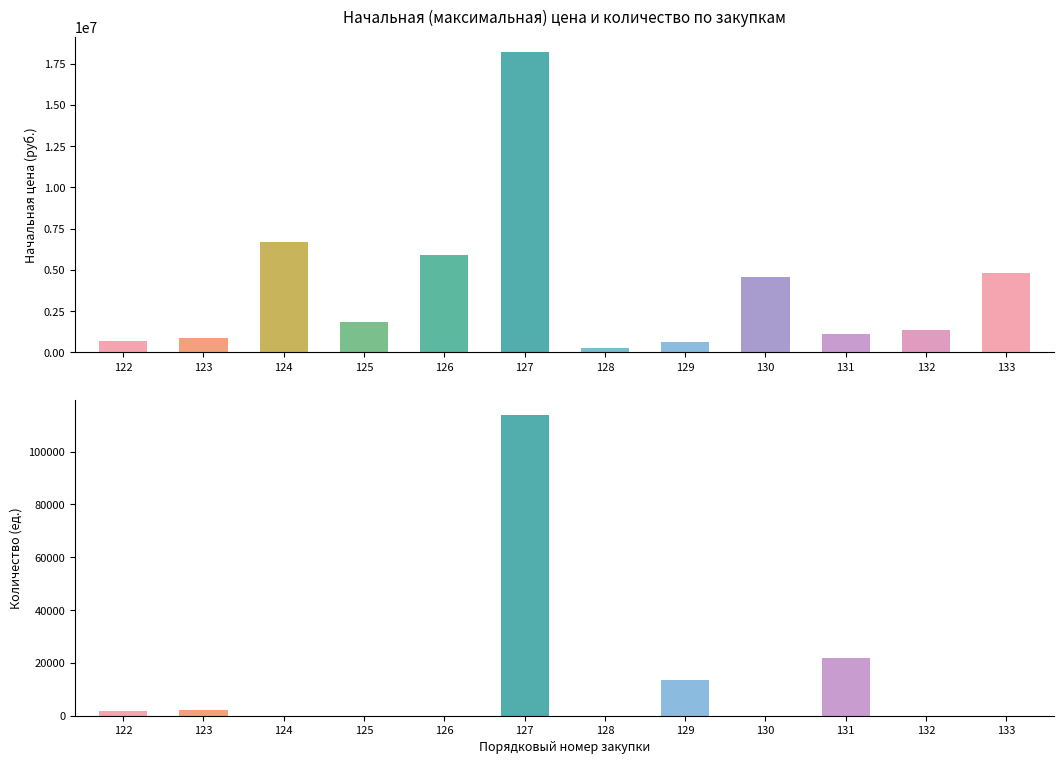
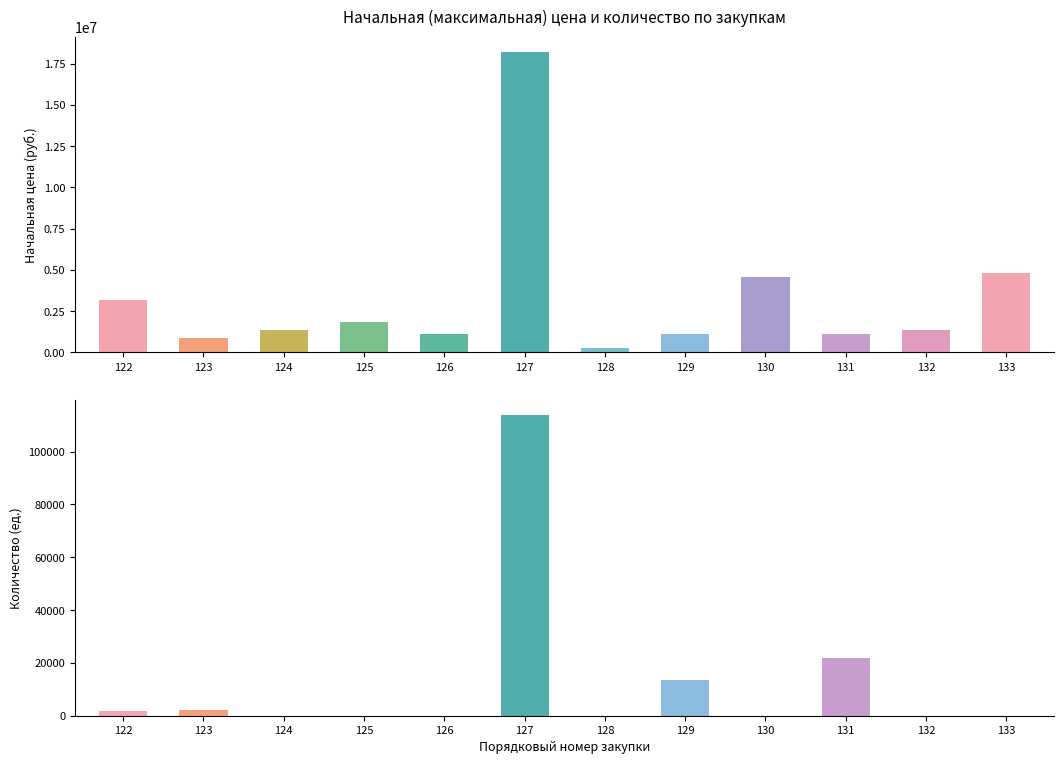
  {
    "Начальная (максимальная) цена и количество по закупкам": {
-     "122": 700000,
+     "122": 3200000,
      "123": 900000,
-     "124": 6700000,
+     "124": 1300000,
      "125": 1800000,
-     "126": 5900000,
+     "126": 1100000,
      "127": 18200000,
      "128": 300000,
-     "129": 600000,
+     "129": 1100000,
      "130": 4600000,
      "131": 1100000,
      "132": 1400000,
      "133": 4800000
    }
  }
